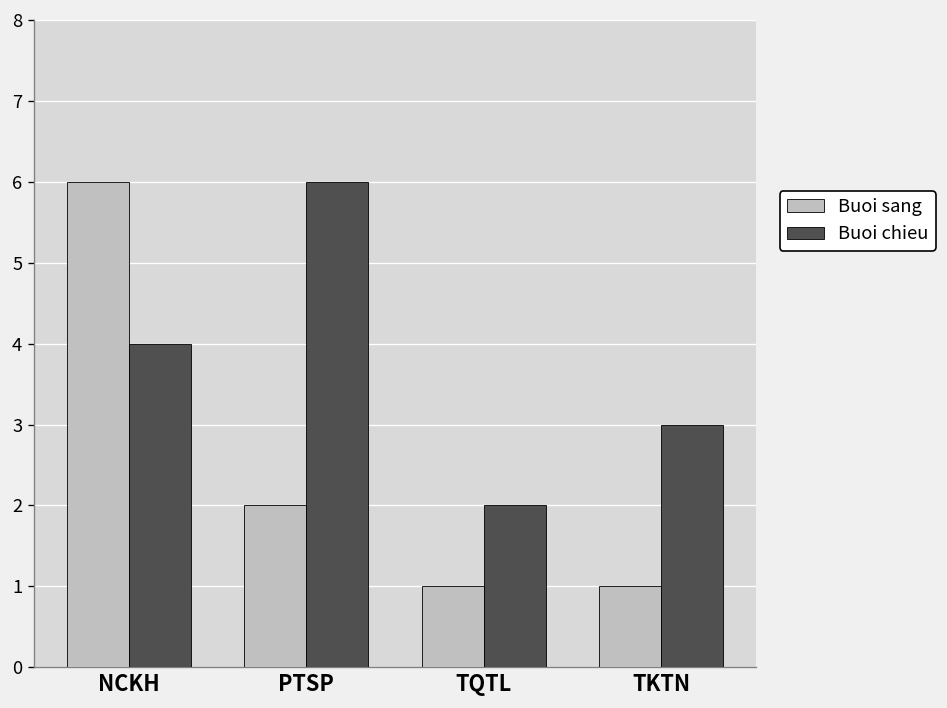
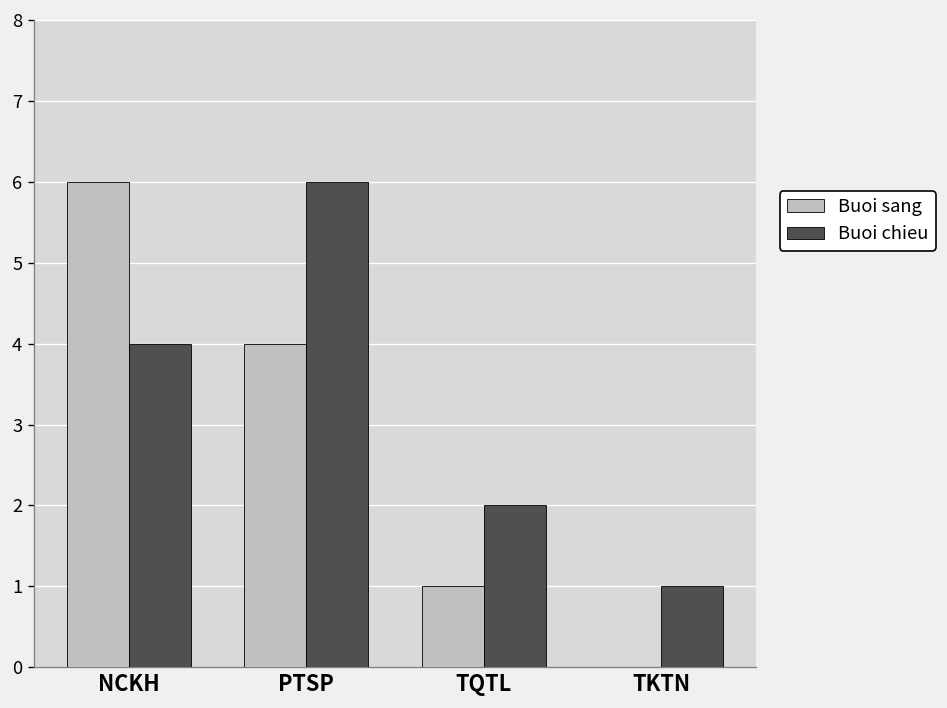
  {
    "Buoi sang": {
      "NCKH": 6,
-     "PTSP": 2,
+     "PTSP": 4,
      "TQTL": 1,
-     "TKTN": 1
+     "TKTN": 0
    },
    "Buoi chieu": {
      "NCKH": 4,
      "PTSP": 6,
      "TQTL": 2,
-     "TKTN": 3
+     "TKTN": 1
    }
  }
